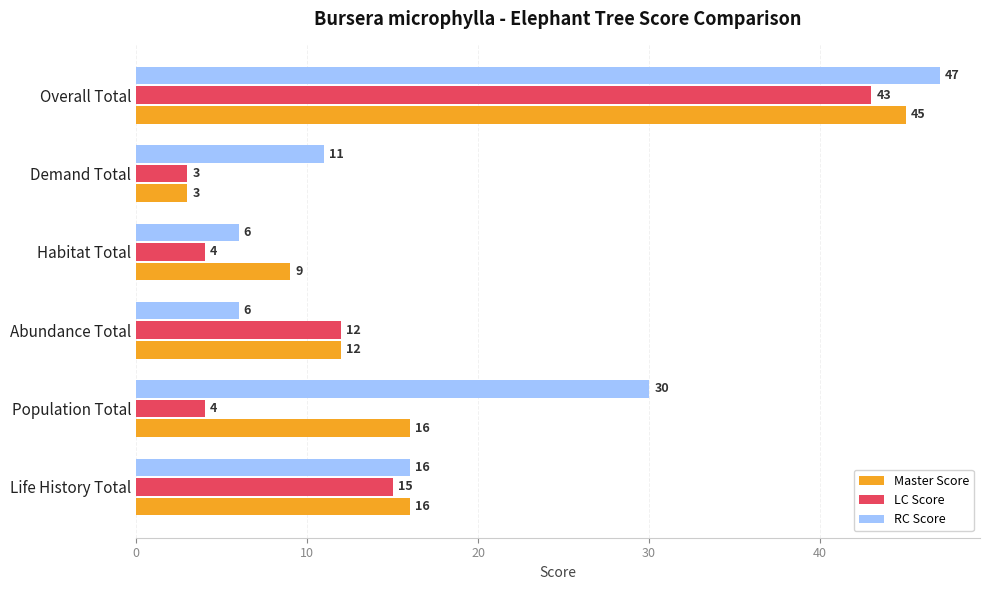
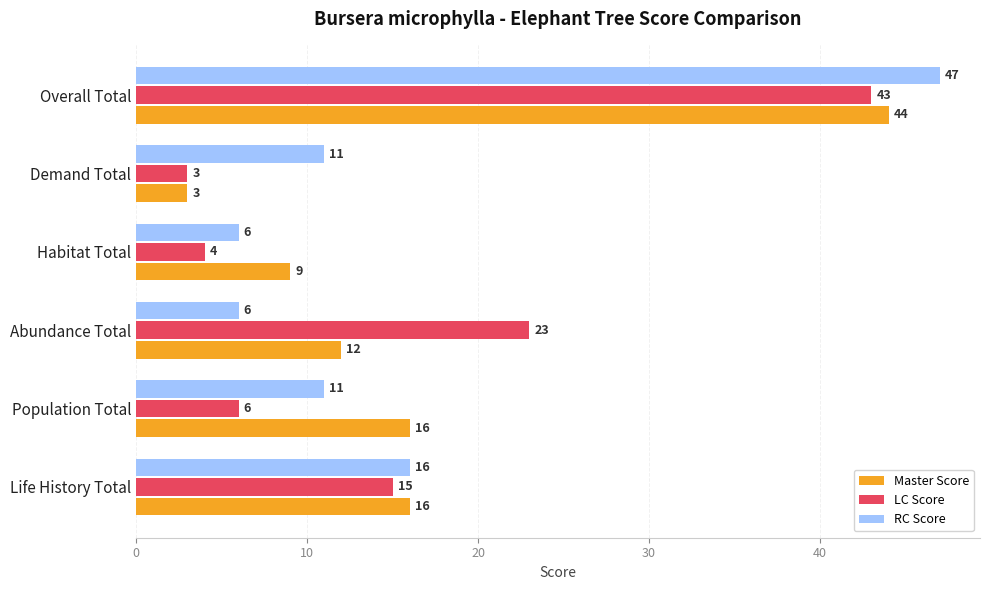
  {
    "Master Score": {
-     "Overall Total": 45,
+     "Overall Total": 44,
      "Demand Total": 3,
      "Habitat Total": 9,
      "Abundance Total": 12,
      "Population Total": 16,
      "Life History Total": 16
    },
    "LC Score": {
      "Overall Total": 43,
      "Demand Total": 3,
      "Habitat Total": 4,
-     "Abundance Total": 12,
-     "Population Total": 4,
+     "Abundance Total": 23,
+     "Population Total": 6,
      "Life History Total": 15
    },
    "RC Score": {
      "Overall Total": 47,
      "Demand Total": 11,
      "Habitat Total": 6,
      "Abundance Total": 6,
-     "Population Total": 30,
+     "Population Total": 11,
      "Life History Total": 16
    }
  }
